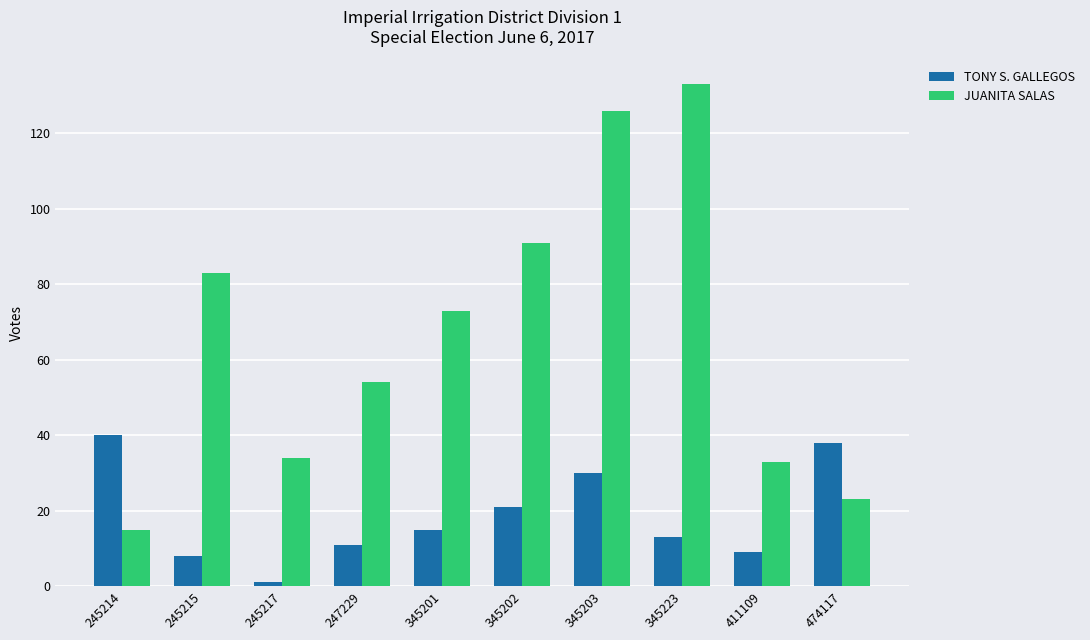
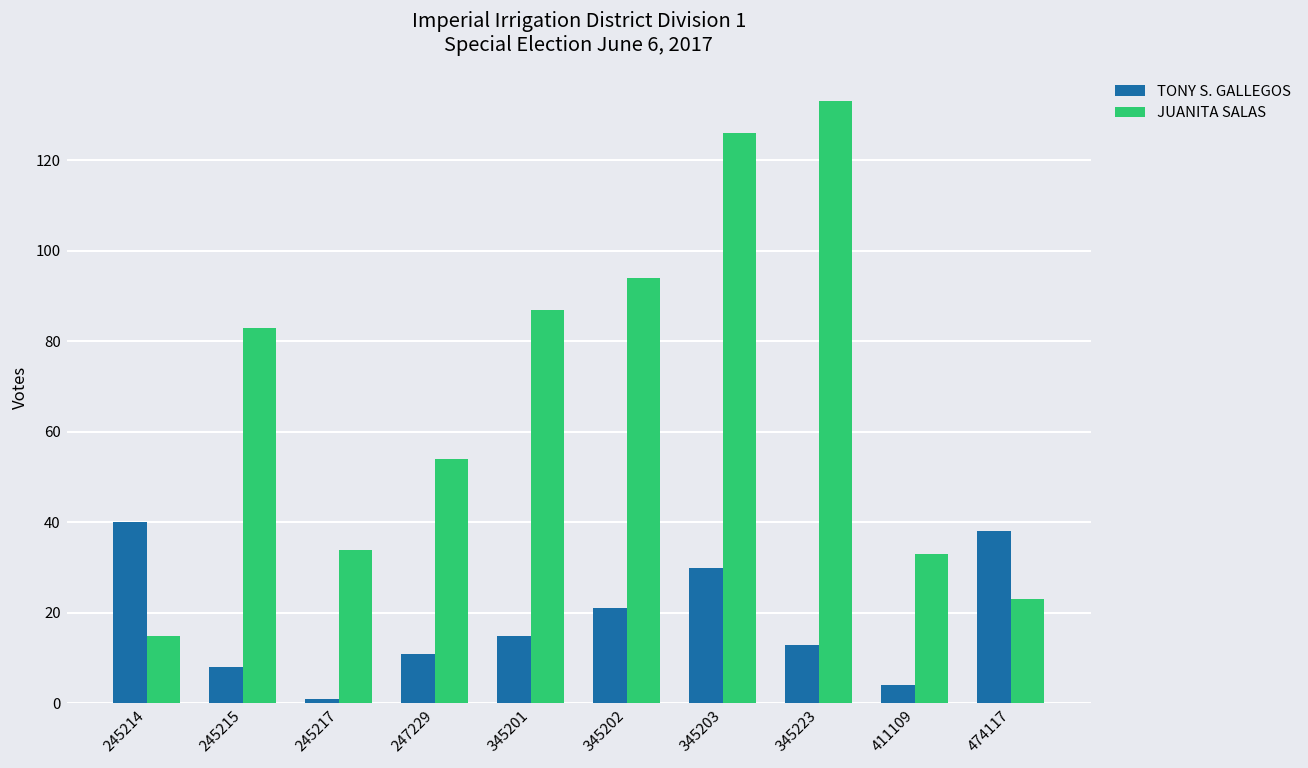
  {
    "TONY S. GALLEGOS": {
      "245214": 40,
      "245215": 8,
      "245217": 1,
      "247229": 11,
      "345201": 15,
      "345202": 21,
      "345203": 30,
      "345223": 13,
-     "411109": 9,
+     "411109": 4,
      "474117": 38
    },
    "JUANITA SALAS": {
      "245214": 15,
      "245215": 83,
      "245217": 34,
      "247229": 54,
-     "345201": 73,
-     "345202": 91,
+     "345201": 87,
+     "345202": 94,
      "345203": 126,
      "345223": 133,
      "411109": 33,
      "474117": 23
    }
  }
